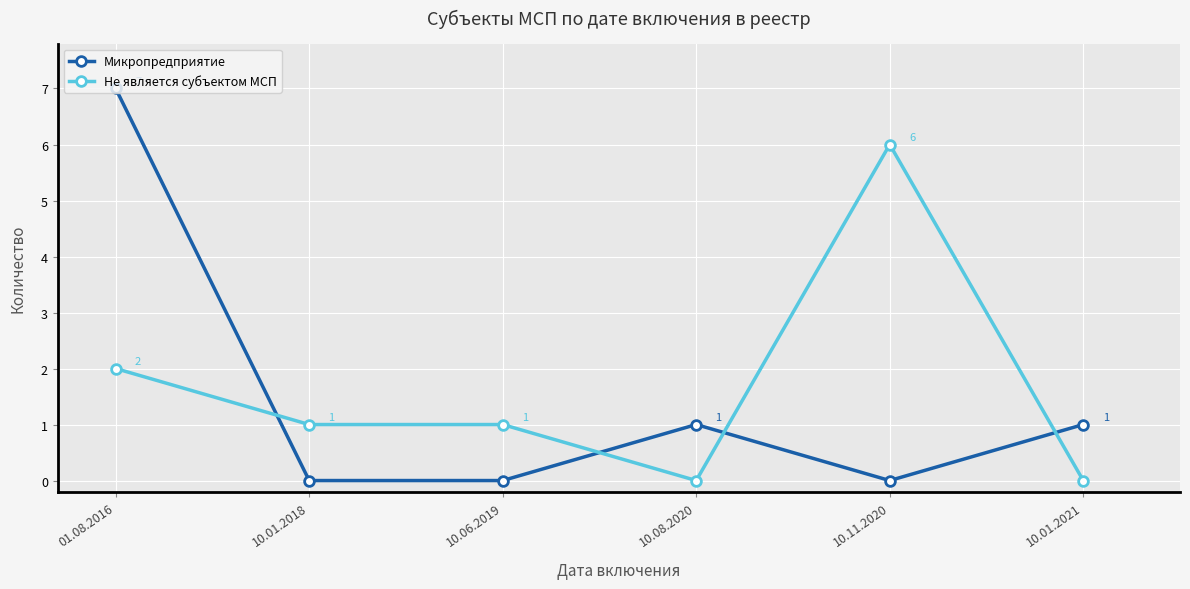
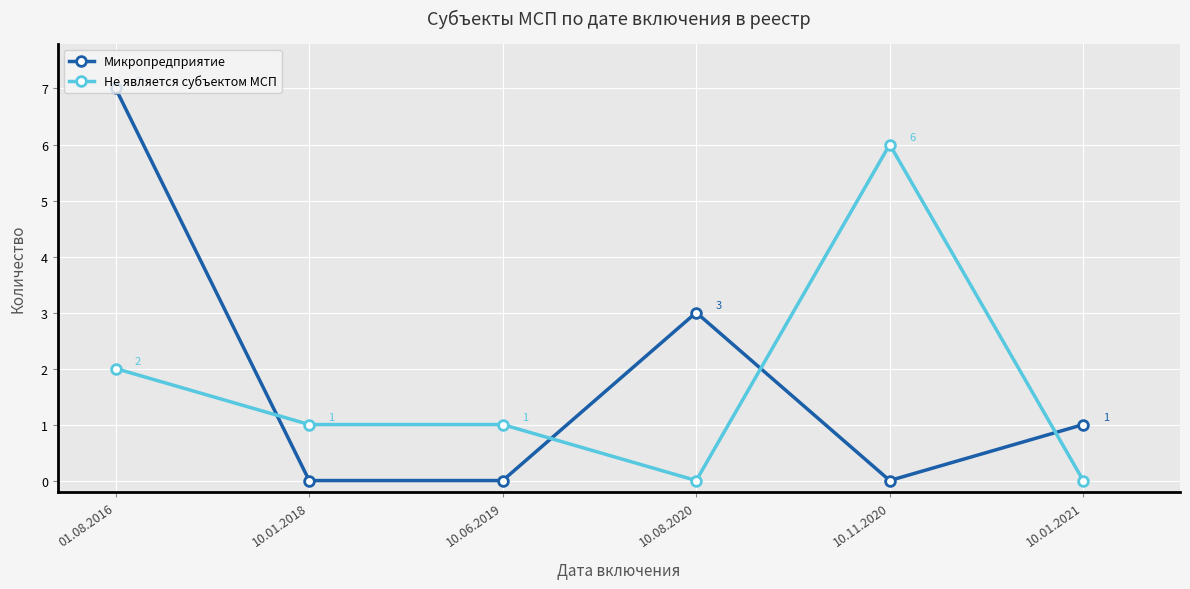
  {
    "Микропредприятие": {
-     "10.08.2020": 1,
+     "10.08.2020": 3,
      "10.01.2021": 1
    },
    "Не является субъектом МСП": {
      "01.08.2016": 2,
      "10.01.2018": 1,
      "10.06.2019": 1,
      "10.11.2020": 6
    }
  }
